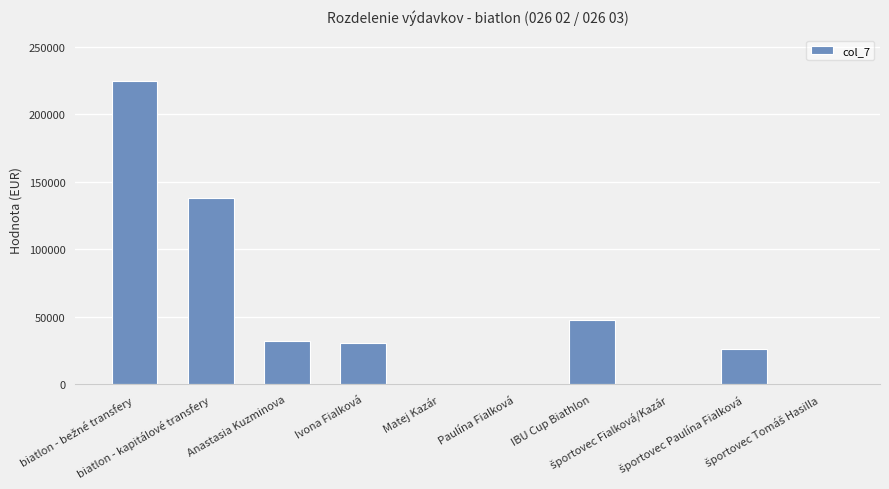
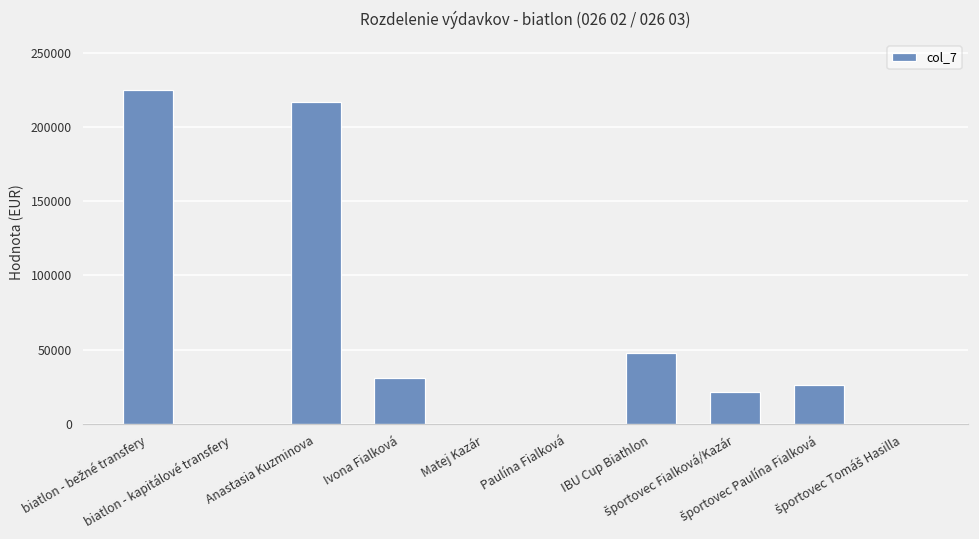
  {
    "biatlon - bežné transfery": 225000,
-   "biatlon - kapitálové transfery": 138000,
-   "Anastasia Kuzminova": 32000,
+   "biatlon - kapitálové transfery": 0,
+   "Anastasia Kuzminova": 217000,
    "Ivona Fialková": 31000,
    "Matej Kazár": 0,
    "Paulína Fialková": 0,
    "IBU Cup Biathlon": 48000,
-   "športovec Fialková/Kazár": 0,
+   "športovec Fialková/Kazár": 22000,
    "športovec Paulína Fialková": 26000,
    "športovec Tomáš Hasilla": 0
  }
